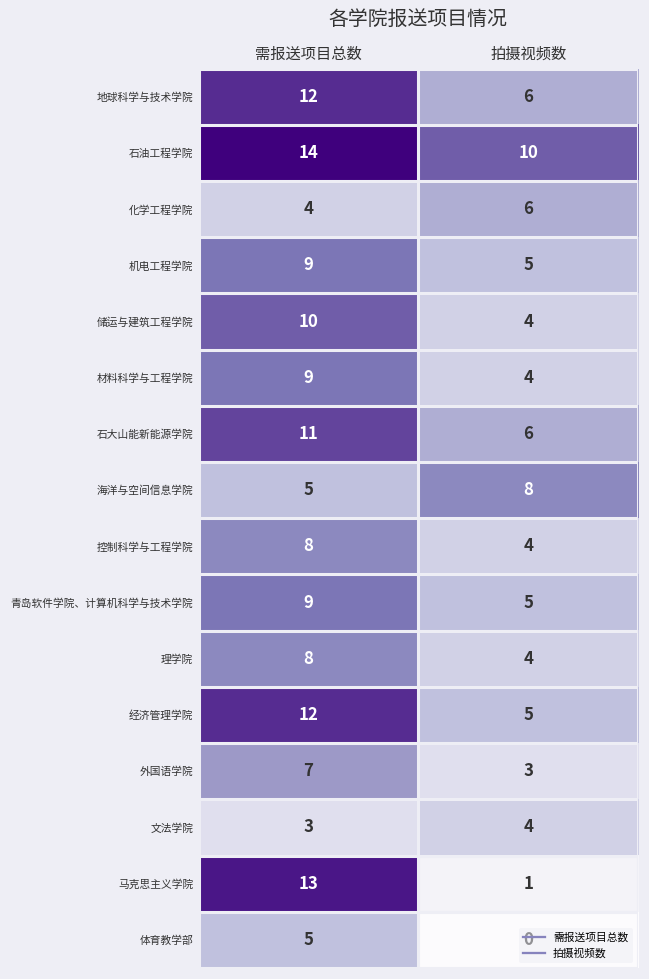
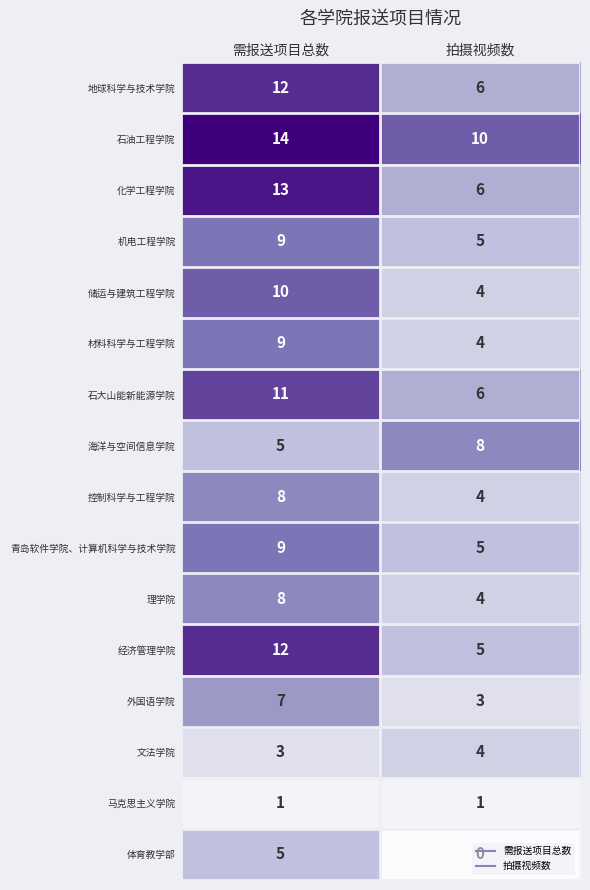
  {
    "地球科学与技术学院": {
      "需报送项目总数": 12,
      "拍摄视频数": 6
    },
    "石油工程学院": {
      "需报送项目总数": 14,
      "拍摄视频数": 10
    },
    "化学工程学院": {
-     "需报送项目总数": 4,
+     "需报送项目总数": 13,
      "拍摄视频数": 6
    },
    "机电工程学院": {
      "需报送项目总数": 9,
      "拍摄视频数": 5
    },
    "储运与建筑工程学院": {
      "需报送项目总数": 10,
      "拍摄视频数": 4
    },
    "材料科学与工程学院": {
      "需报送项目总数": 9,
      "拍摄视频数": 4
    },
    "石大山能新能源学院": {
      "需报送项目总数": 11,
      "拍摄视频数": 6
    },
    "海洋与空间信息学院": {
      "需报送项目总数": 5,
      "拍摄视频数": 8
    },
    "控制科学与工程学院": {
      "需报送项目总数": 8,
      "拍摄视频数": 4
    },
    "青岛软件学院、计算机科学与技术学院": {
      "需报送项目总数": 9,
      "拍摄视频数": 5
    },
    "理学院": {
      "需报送项目总数": 8,
      "拍摄视频数": 4
    },
    "经济管理学院": {
      "需报送项目总数": 12,
      "拍摄视频数": 5
    },
    "外国语学院": {
      "需报送项目总数": 7,
      "拍摄视频数": 3
    },
    "文法学院": {
      "需报送项目总数": 3,
      "拍摄视频数": 4
    },
    "马克思主义学院": {
-     "需报送项目总数": 13,
+     "需报送项目总数": 1,
      "拍摄视频数": 1
    },
    "体育教学部": {
      "需报送项目总数": 5
    }
  }
